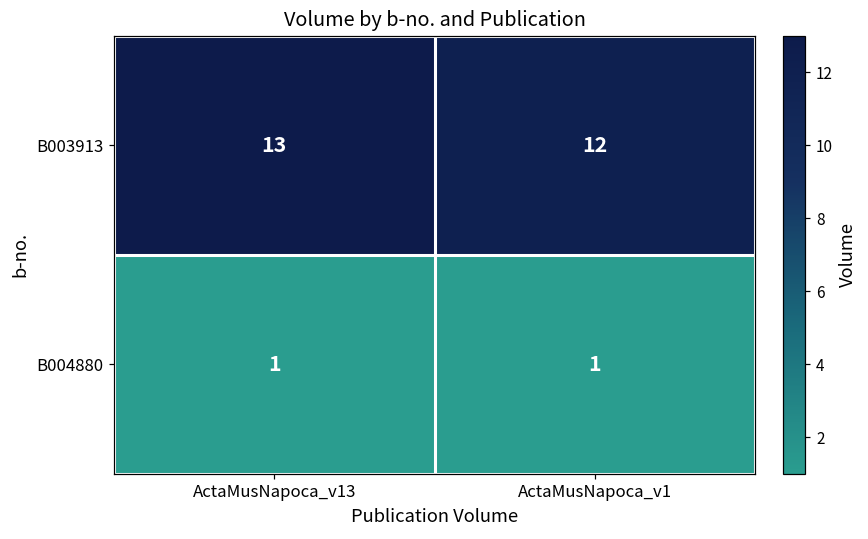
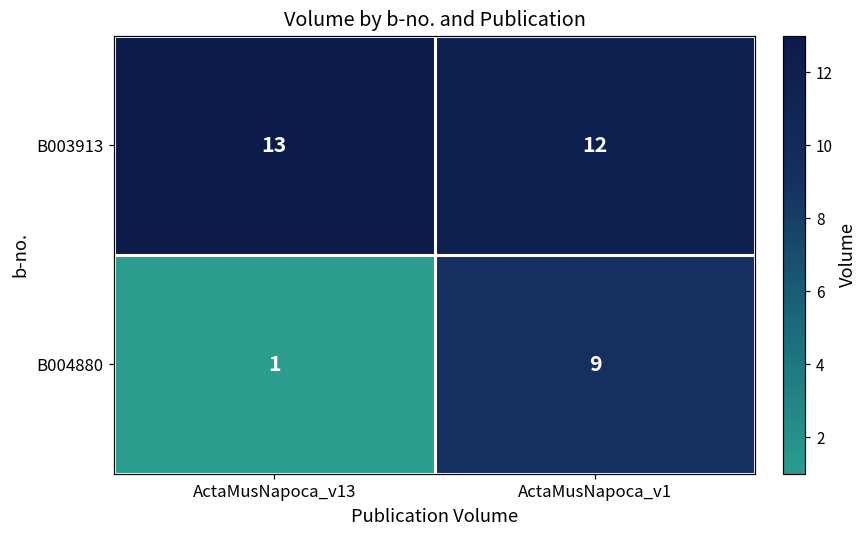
  {
    "B003913": {
      "ActaMusNapoca_v13": 13,
      "ActaMusNapoca_v1": 12
    },
    "B004880": {
      "ActaMusNapoca_v13": 1,
-     "ActaMusNapoca_v1": 1
+     "ActaMusNapoca_v1": 9
    }
  }
